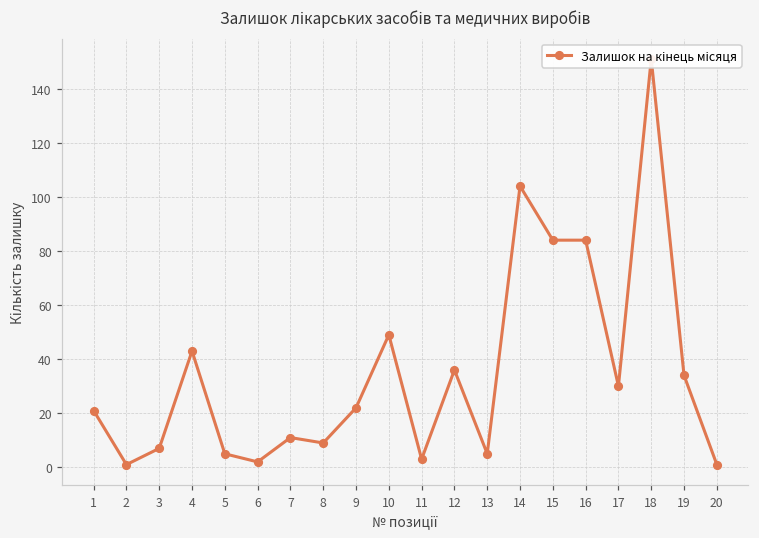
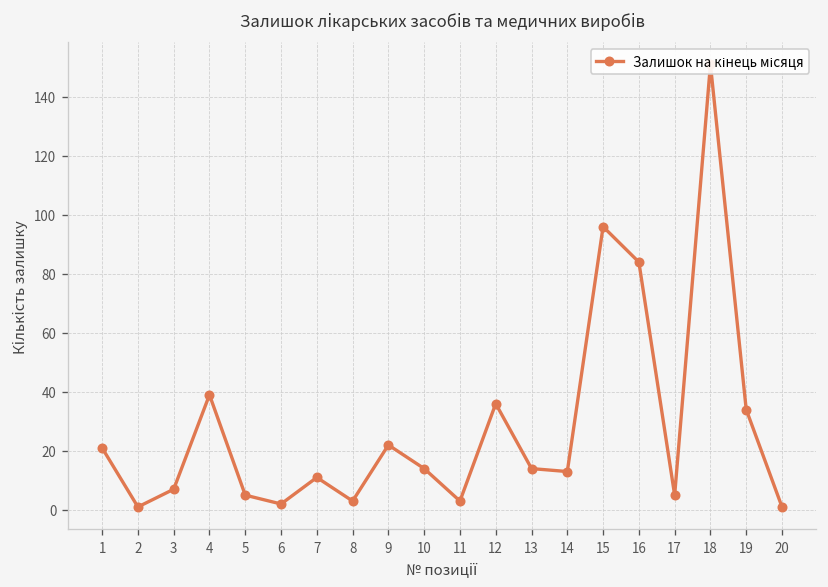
  {
    "1": 21,
    "2": 1,
    "3": 7,
-   "4": 43,
+   "4": 39,
    "5": 5,
    "6": 2,
    "7": 11,
-   "8": 9,
+   "8": 3,
    "9": 22,
-   "10": 49,
+   "10": 14,
    "11": 3,
    "12": 36,
-   "13": 5,
-   "14": 104,
-   "15": 84,
+   "13": 14,
+   "14": 13,
+   "15": 96,
    "16": 84,
-   "17": 30,
+   "17": 5,
    "19": 34,
    "20": 1
  }
